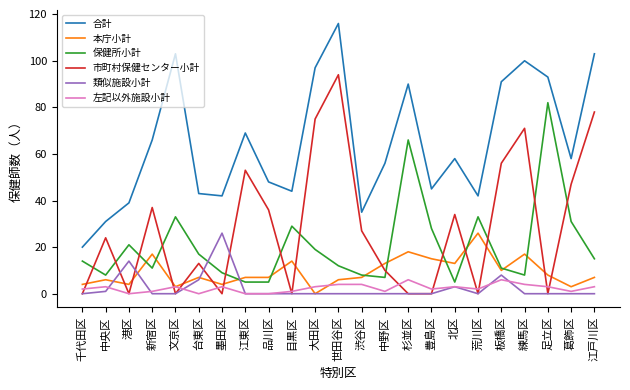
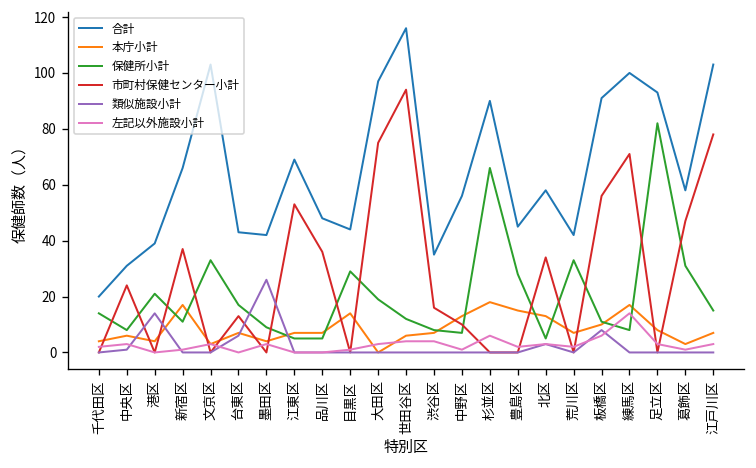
  {
    "合計": {
      "千代田区": 20,
      "中央区": 31,
      "港区": 39,
      "新宿区": 66,
      "台東区": 43,
      "墨田区": 42,
      "江東区": 69,
      "品川区": 48,
      "目黒区": 44,
      "大田区": 97,
      "世田谷区": 116,
      "渋谷区": 35,
      "中野区": 56,
      "杉並区": 90,
      "豊島区": 45,
      "北区": 58,
      "荒川区": 42,
      "板橋区": 91,
      "練馬区": 100,
      "足立区": 93,
      "葛飾区": 58,
      "江戸川区": 103
    },
    "本庁小計": {
      "千代田区": 4,
      "中央区": 6,
      "港区": 4,
      "新宿区": 17,
      "江東区": 7,
      "品川区": 7,
      "目黒区": 14,
      "世田谷区": 6,
      "中野区": 13,
      "杉並区": 18,
      "豊島区": 15,
      "北区": 13,
-     "荒川区": 26,
+     "荒川区": 7,
      "練馬区": 17,
      "足立区": 8,
      "葛飾区": 3,
      "江戸川区": 7
    },
    "保健所小計": {
      "千代田区": 14,
      "中央区": 8,
      "港区": 21,
      "新宿区": 11,
      "文京区": 33,
      "台東区": 17,
      "墨田区": 9,
      "江東区": 5,
      "品川区": 5,
      "目黒区": 29,
      "大田区": 19,
      "世田谷区": 12,
      "中野区": 7,
      "杉並区": 66,
      "豊島区": 28,
      "北区": 5,
      "荒川区": 33,
      "練馬区": 8,
      "足立区": 82,
      "葛飾区": 31,
      "江戸川区": 15
    },
    "市町村保健センター小計": {
      "中央区": 24,
      "新宿区": 37,
      "台東区": 13,
      "墨田区": 0,
      "江東区": 53,
      "品川区": 36,
      "大田区": 75,
      "世田谷区": 94,
-     "渋谷区": 27,
+     "渋谷区": 16,
      "中野区": 10,
      "北区": 34,
      "板橋区": 56,
      "練馬区": 71,
      "葛飾区": 47,
      "江戸川区": 78
    },
    "類似施設小計": {
      "中央区": 1,
      "港区": 14,
      "墨田区": 26,
      "世田谷区": 0,
      "渋谷区": 0,
      "板橋区": 8,
      "練馬区": 0,
      "江戸川区": 0
    },
    "左記以外施設小計": {
      "千代田区": 2,
      "中央区": 3,
      "台東区": 0,
      "大田区": 3,
      "世田谷区": 4,
      "渋谷区": 4,
      "杉並区": 6,
      "豊島区": 2,
      "荒川区": 2,
      "板橋区": 6,
-     "練馬区": 4,
+     "練馬区": 14,
      "足立区": 3,
      "江戸川区": 3
    }
  }
